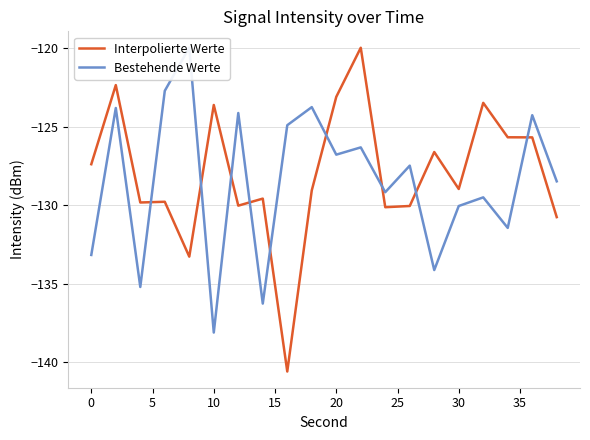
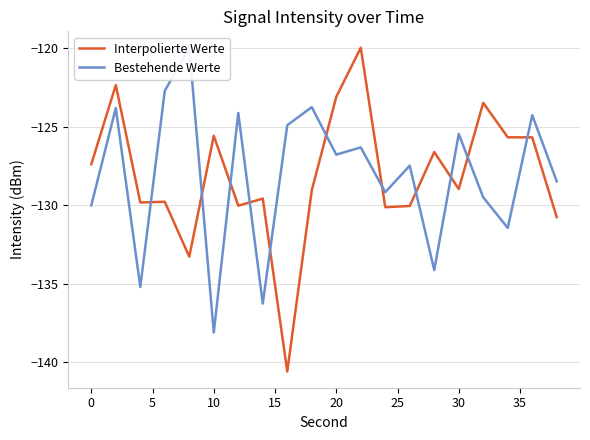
  {
    "Interpolierte Werte": {
      "0": -127.4,
-     "10": -123.6,
+     "10": -125.6,
      "20": -123.1,
      "30": -129.0
    },
    "Bestehende Werte": {
-     "0": -133.2,
+     "0": -130.0,
      "10": -138.1,
      "20": -126.8,
-     "30": -130.0
+     "30": -125.5
    }
  }
